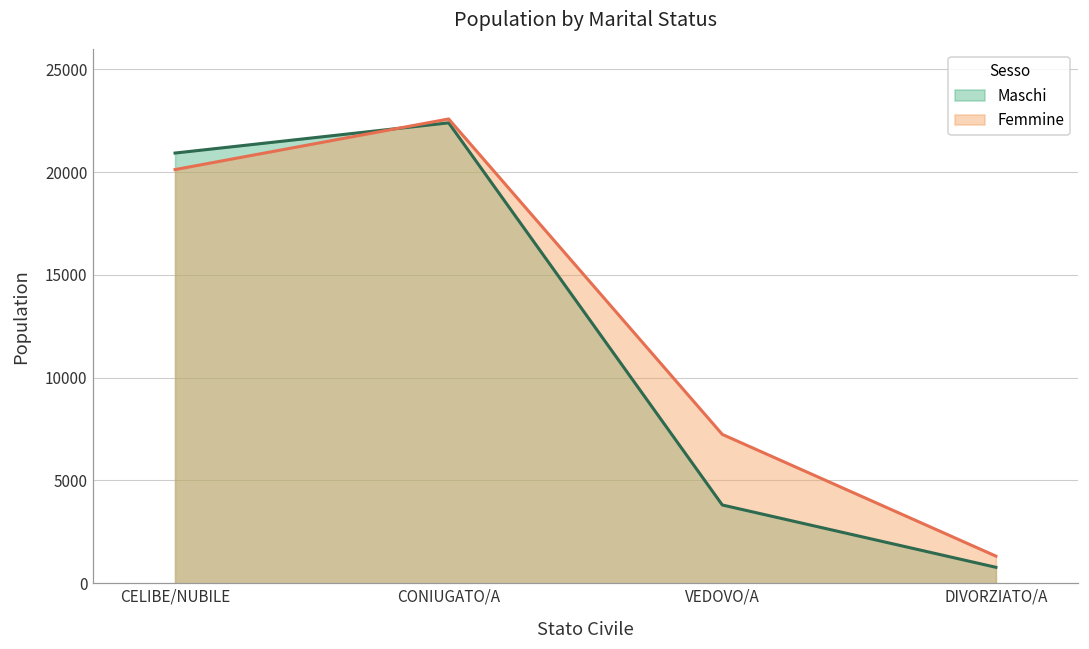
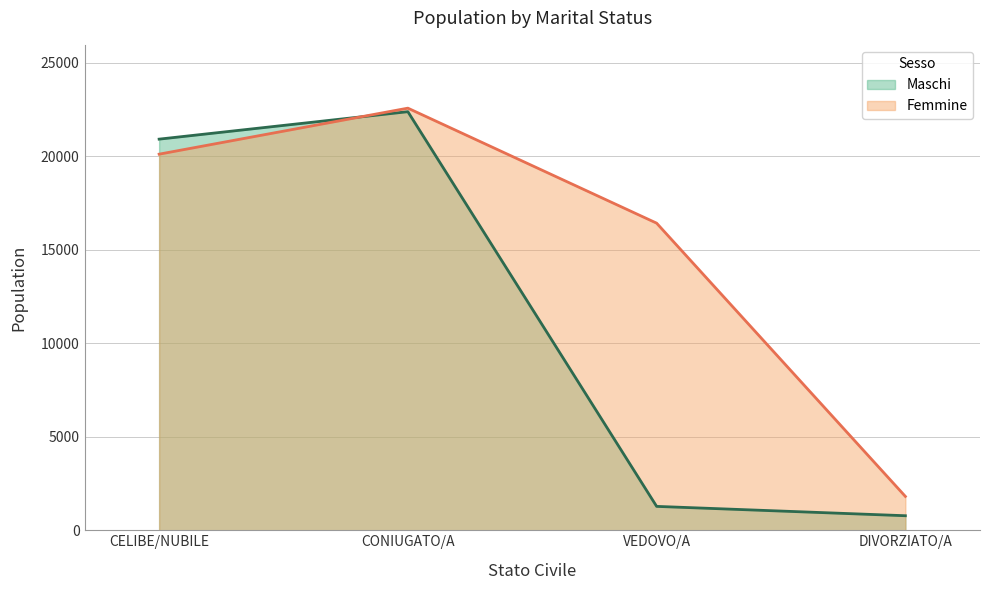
  {
    "Maschi": {
      "CELIBE/NUBILE": 20900,
      "CONIUGATO/A": 22400,
-     "VEDOVO/A": 3800,
+     "VEDOVO/A": 1300,
      "DIVORZIATO/A": 800
    },
    "Femmine": {
      "CELIBE/NUBILE": 20100,
      "CONIUGATO/A": 22600,
-     "VEDOVO/A": 7200,
-     "DIVORZIATO/A": 1300
+     "VEDOVO/A": 16400,
+     "DIVORZIATO/A": 1800
    }
  }
